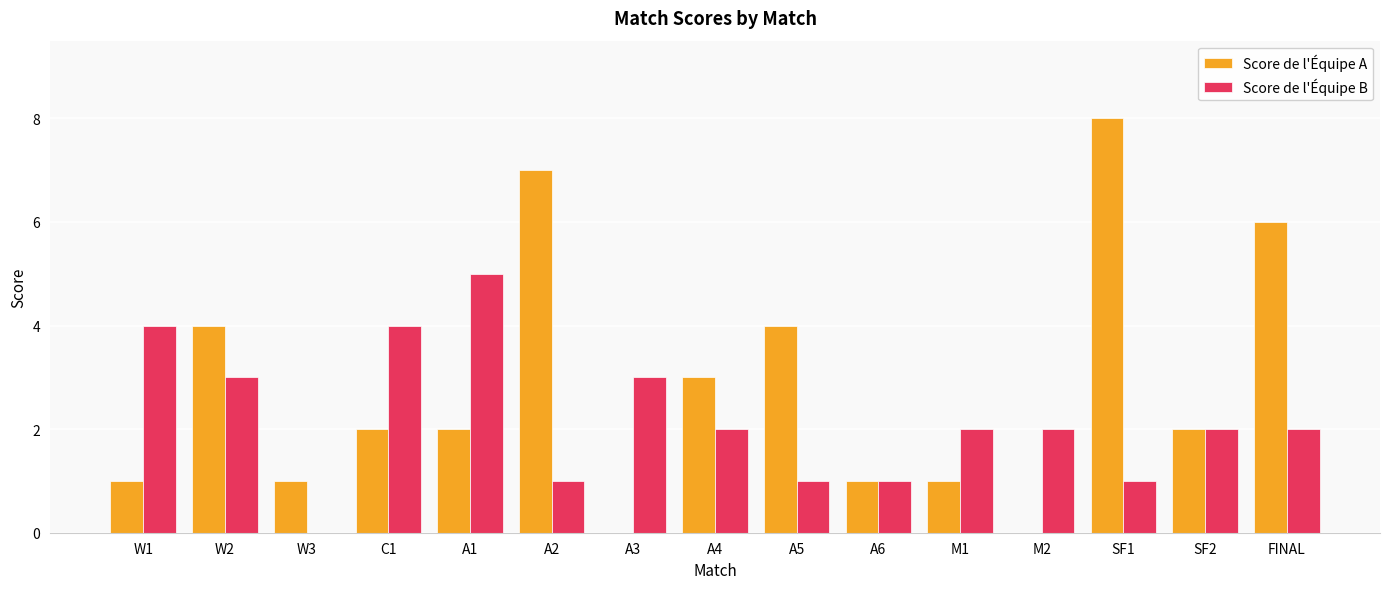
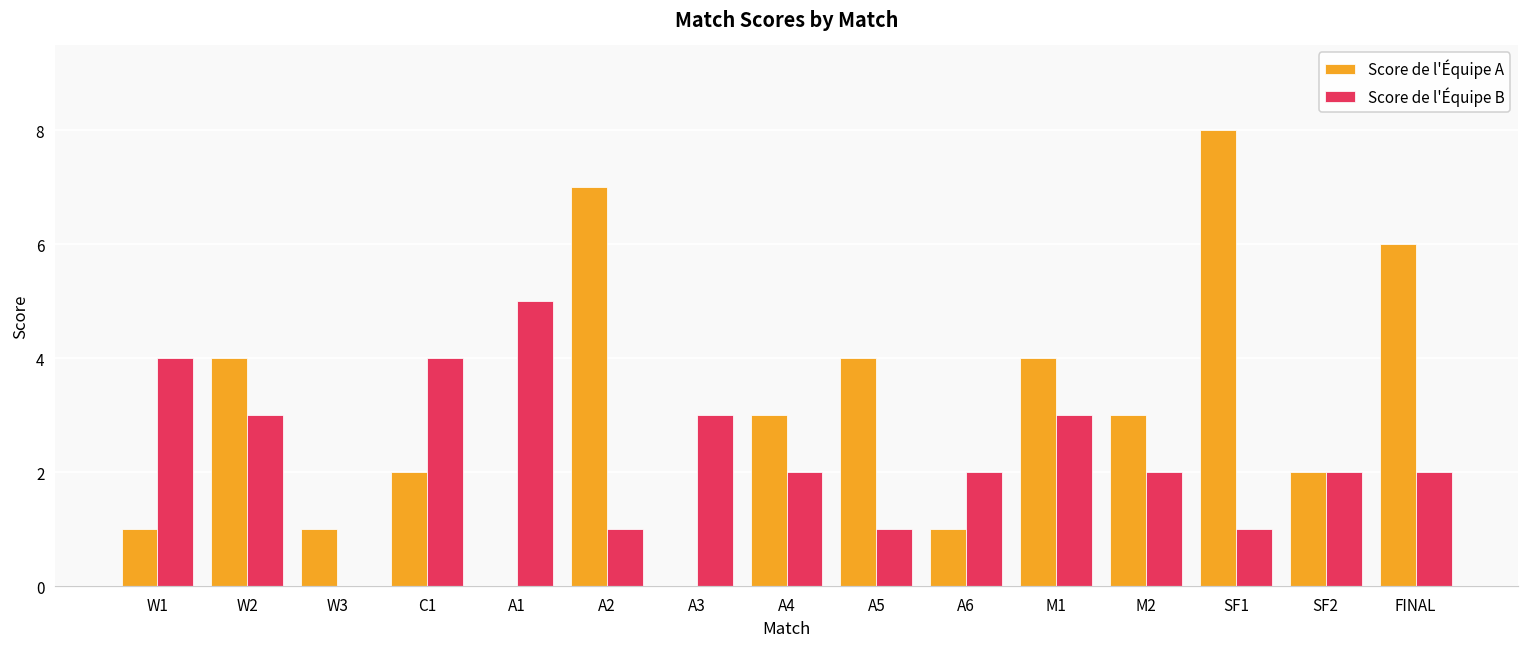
  {
    "Score de l'Équipe A": {
      "W1": 1,
      "W2": 4,
      "W3": 1,
      "C1": 2,
-     "A1": 2,
+     "A1": 0,
      "A2": 7,
      "A3": 0,
      "A4": 3,
      "A5": 4,
      "A6": 1,
-     "M1": 1,
-     "M2": 0,
+     "M1": 4,
+     "M2": 3,
      "SF1": 8,
      "SF2": 2,
      "FINAL": 6
    },
    "Score de l'Équipe B": {
      "W1": 4,
      "W2": 3,
      "W3": 0,
      "C1": 4,
      "A1": 5,
      "A2": 1,
      "A3": 3,
      "A4": 2,
      "A5": 1,
-     "A6": 1,
-     "M1": 2,
+     "A6": 2,
+     "M1": 3,
      "M2": 2,
      "SF1": 1,
      "SF2": 2,
      "FINAL": 2
    }
  }
